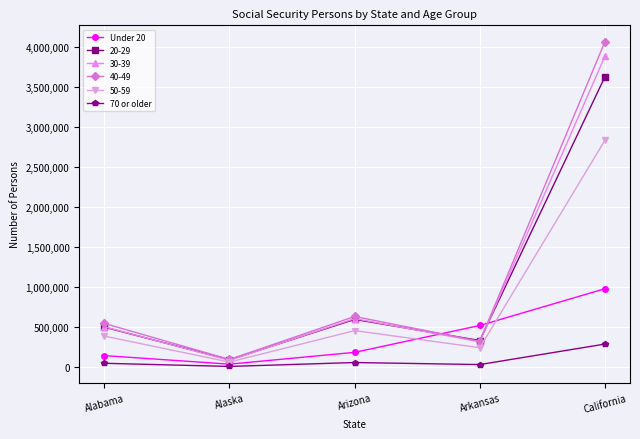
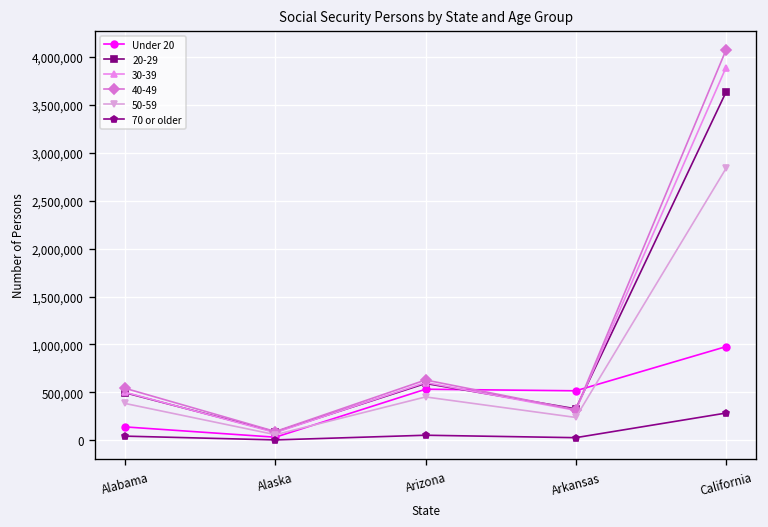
  {
    "Under 20": {
      "Alabama": "100,000",
-     "Arizona": "200,000",
+     "Arizona": "500,000",
      "Arkansas": "500,000",
      "California": "1,000,000"
    }
  }
